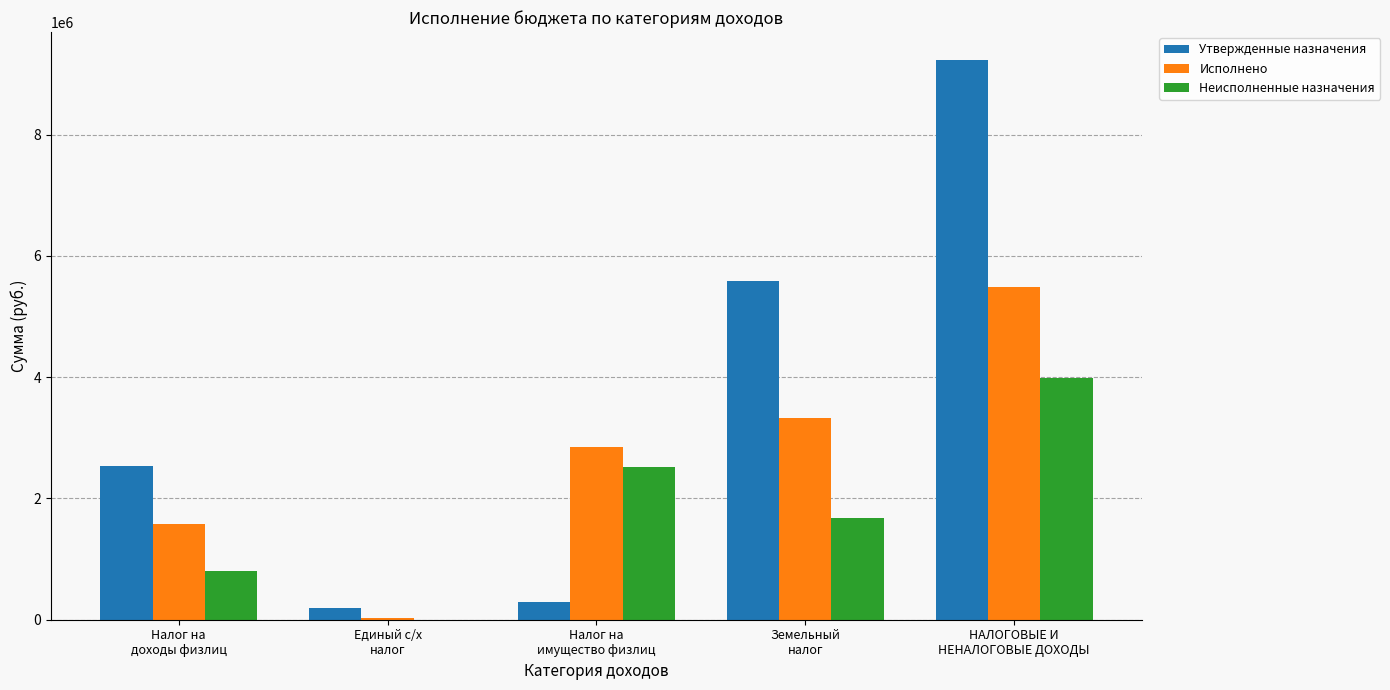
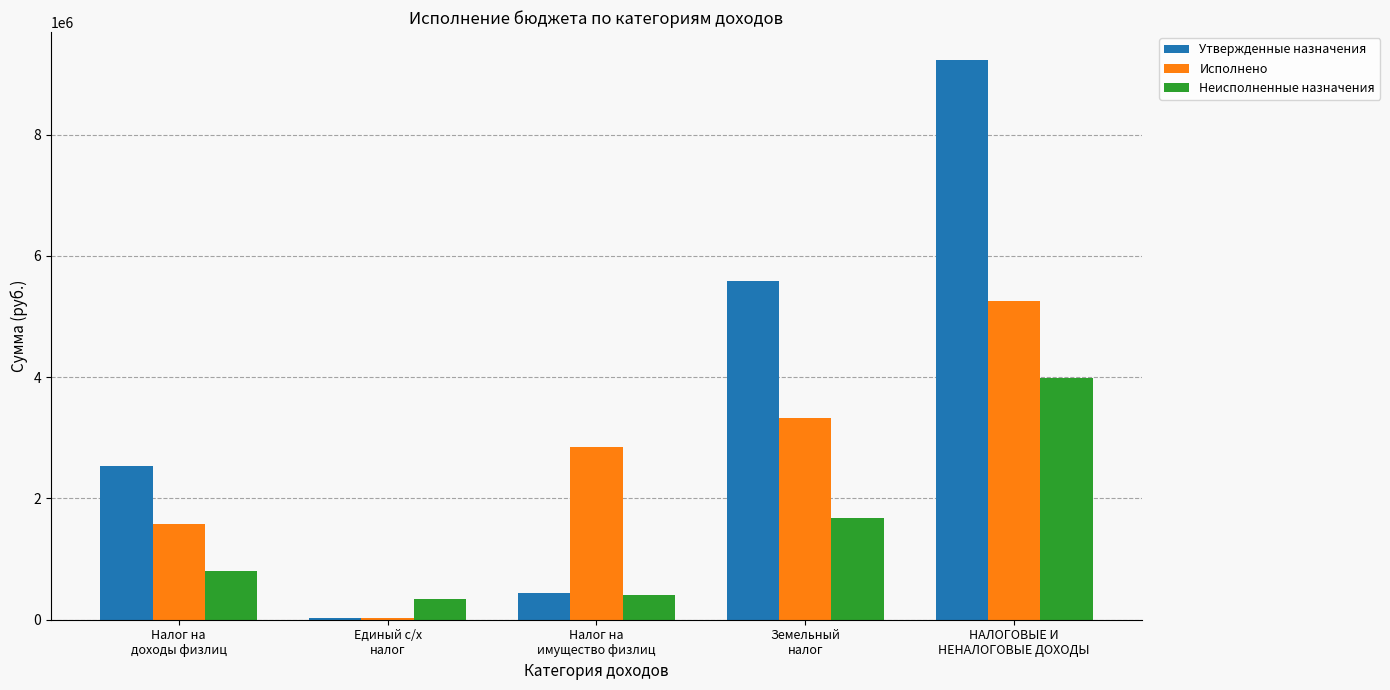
  {
    "Утвержденные назначения": {
      "Налог на доходы физлиц": 2500000,
-     "Единый с/х налог": 200000,
-     "Налог на имущество физлиц": 300000,
+     "Единый с/х налог": 0,
+     "Налог на имущество физлиц": 400000,
      "Земельный налог": 5600000,
      "НАЛОГОВЫЕ И НЕНАЛОГОВЫЕ ДОХОДЫ": 9200000
    },
    "Исполнено": {
      "Налог на доходы физлиц": 1600000,
      "Налог на имущество физлиц": 2800000,
      "Земельный налог": 3300000,
-     "НАЛОГОВЫЕ И НЕНАЛОГОВЫЕ ДОХОДЫ": 5500000
+     "НАЛОГОВЫЕ И НЕНАЛОГОВЫЕ ДОХОДЫ": 5200000
    },
    "Неисполненные назначения": {
      "Налог на доходы физлиц": 800000,
-     "Единый с/х налог": 0,
-     "Налог на имущество физлиц": 2500000,
+     "Единый с/х налог": 300000,
+     "Налог на имущество физлиц": 400000,
      "Земельный налог": 1700000,
      "НАЛОГОВЫЕ И НЕНАЛОГОВЫЕ ДОХОДЫ": 4000000
    }
  }
